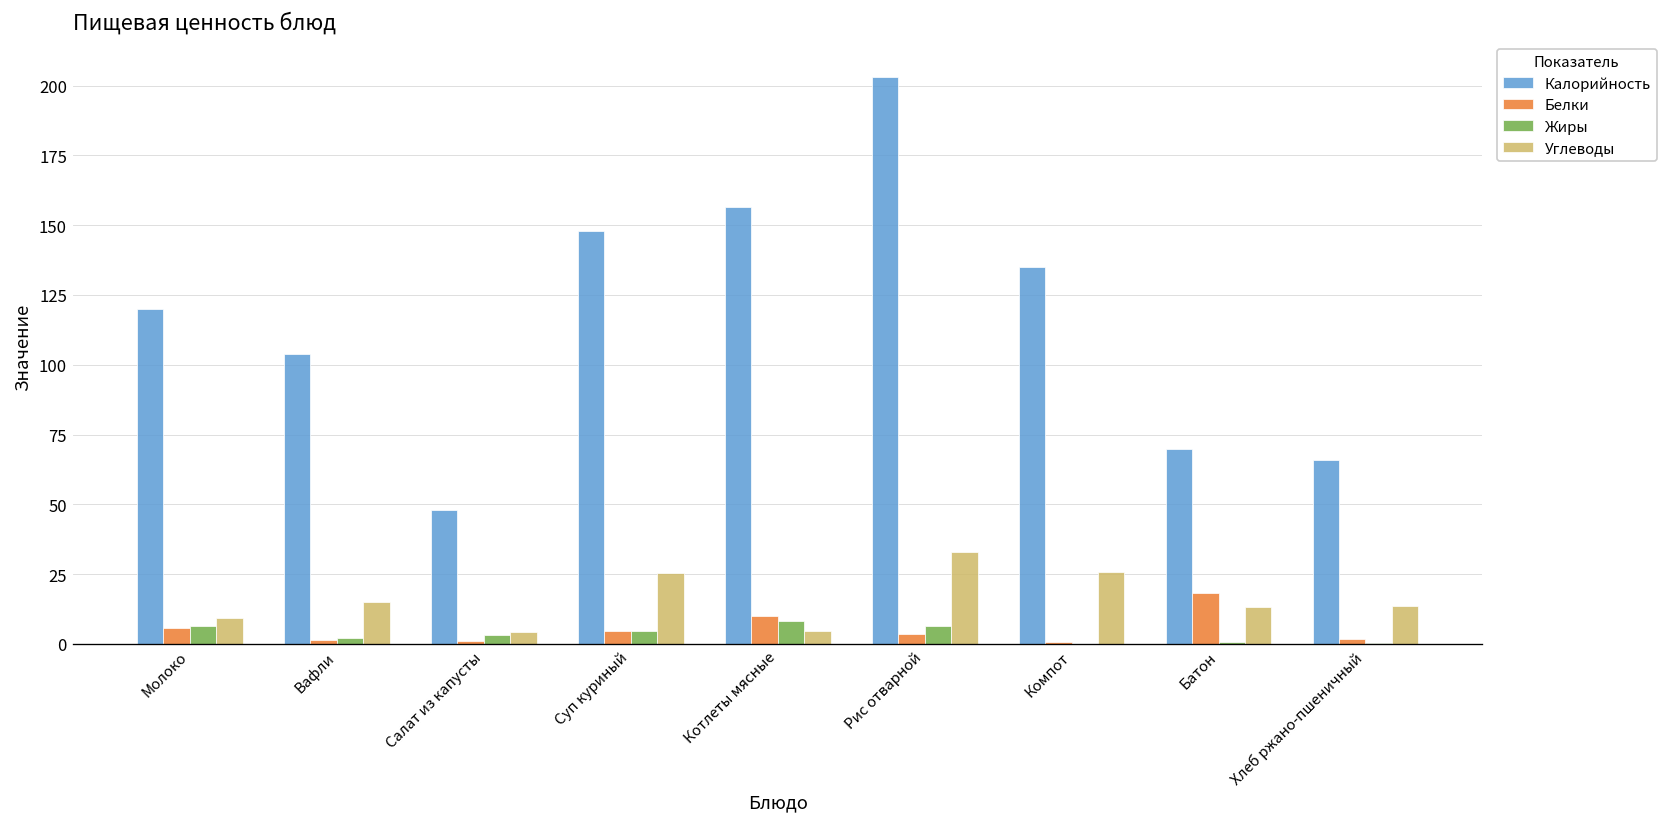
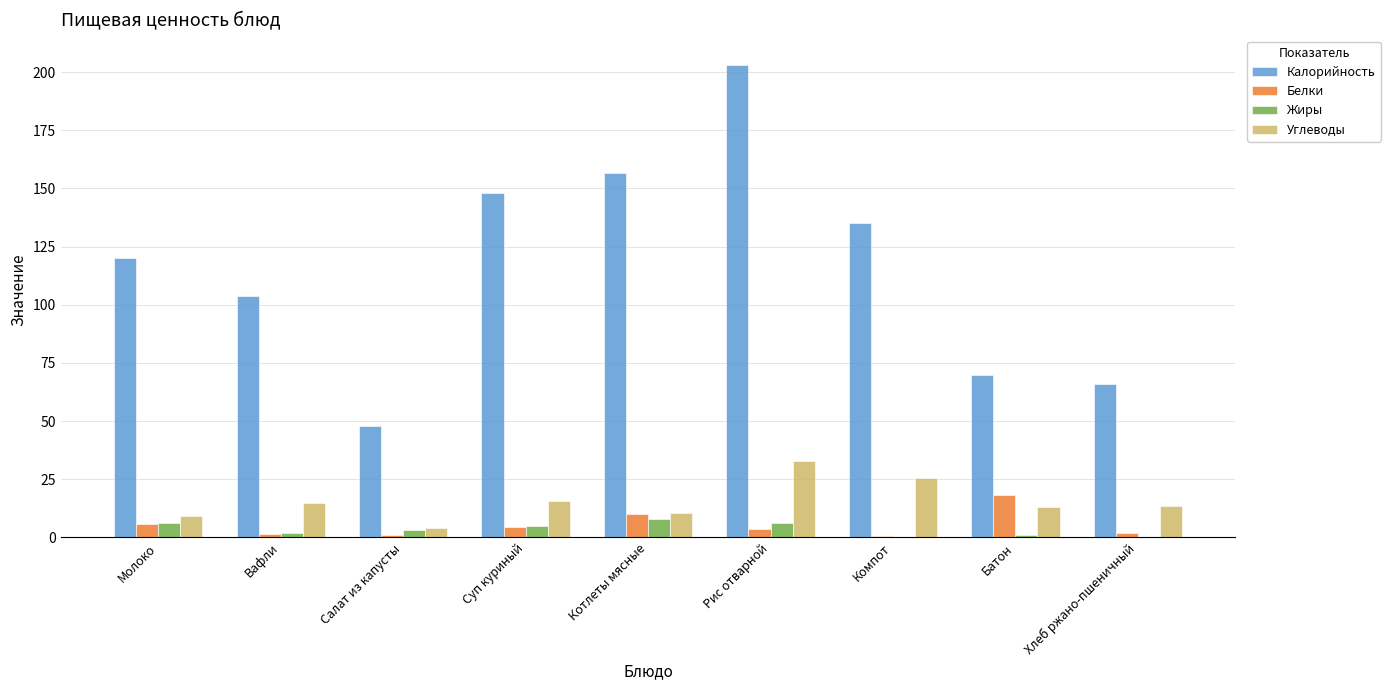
  {
    "Калорийность": {
      "Молоко": 120,
      "Вафли": 104,
      "Салат из капусты": 48,
      "Суп куриный": 148,
      "Котлеты мясные": 157,
      "Рис отварной": 203,
      "Компот": 135,
      "Батон": 70,
      "Хлеб ржано-пшеничный": 66
    },
    "Белки": {
      "Молоко": 6,
      "Вафли": 1,
      "Суп куриный": 5,
      "Котлеты мясные": 10,
      "Рис отварной": 4,
      "Батон": 18,
      "Хлеб ржано-пшеничный": 2
    },
    "Жиры": {
      "Молоко": 6,
      "Вафли": 2,
      "Салат из капусты": 3,
      "Суп куриный": 5,
      "Котлеты мясные": 8,
      "Рис отварной": 6
    },
    "Углеводы": {
      "Молоко": 9,
      "Вафли": 15,
      "Салат из капусты": 4,
-     "Суп куриный": 25,
-     "Котлеты мясные": 5,
+     "Суп куриный": 16,
+     "Котлеты мясные": 11,
      "Рис отварной": 33,
      "Компот": 26,
      "Батон": 13,
      "Хлеб ржано-пшеничный": 14
    }
  }
